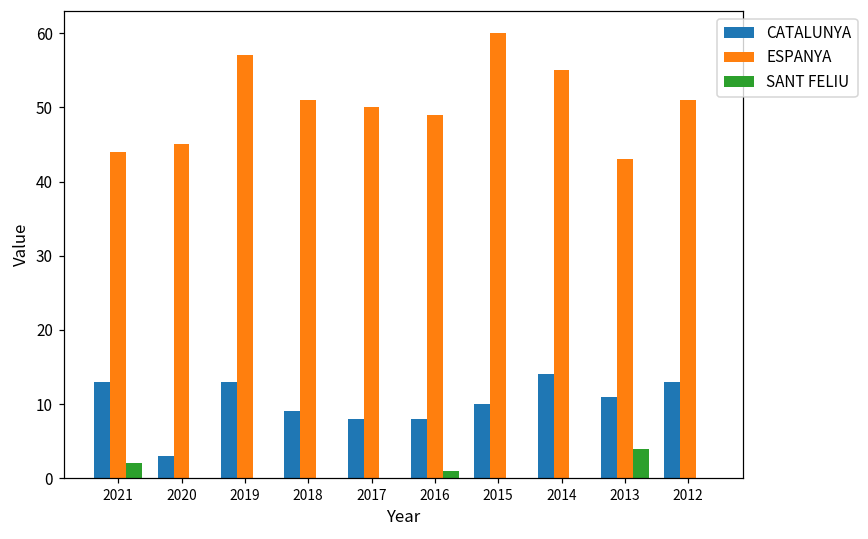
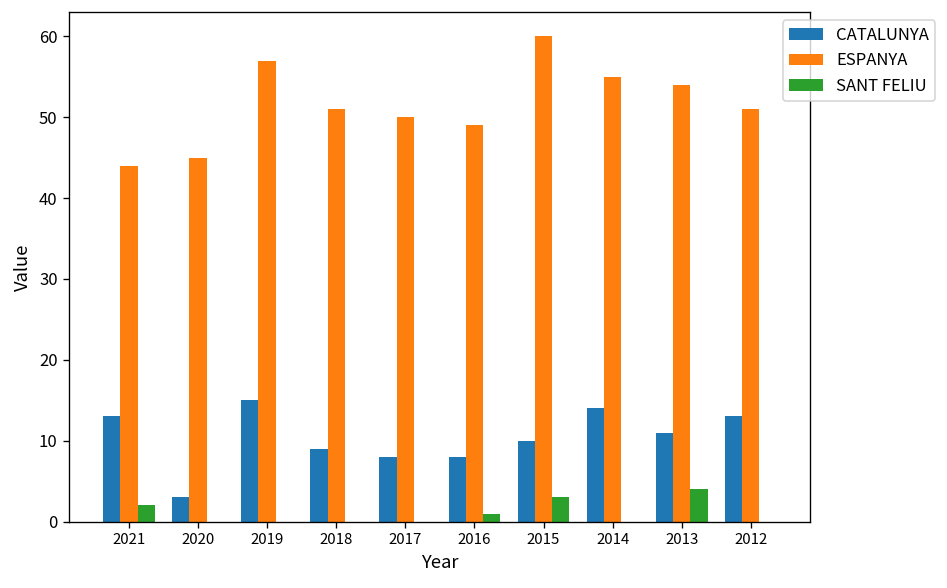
  {
    "CATALUNYA": {
      "2021": 13,
      "2020": 3,
-     "2019": 13,
+     "2019": 15,
      "2018": 9,
      "2017": 8,
      "2016": 8,
      "2015": 10,
      "2014": 14,
      "2013": 11,
      "2012": 13
    },
    "ESPANYA": {
      "2021": 44,
      "2020": 45,
      "2019": 57,
      "2018": 51,
      "2017": 50,
      "2016": 49,
      "2015": 60,
      "2014": 55,
-     "2013": 43,
+     "2013": 54,
      "2012": 51
    },
    "SANT FELIU": {
      "2021": 2,
      "2020": 0,
      "2019": 0,
      "2018": 0,
      "2017": 0,
      "2016": 1,
-     "2015": 0,
+     "2015": 3,
      "2014": 0,
      "2013": 4,
      "2012": 0
    }
  }
